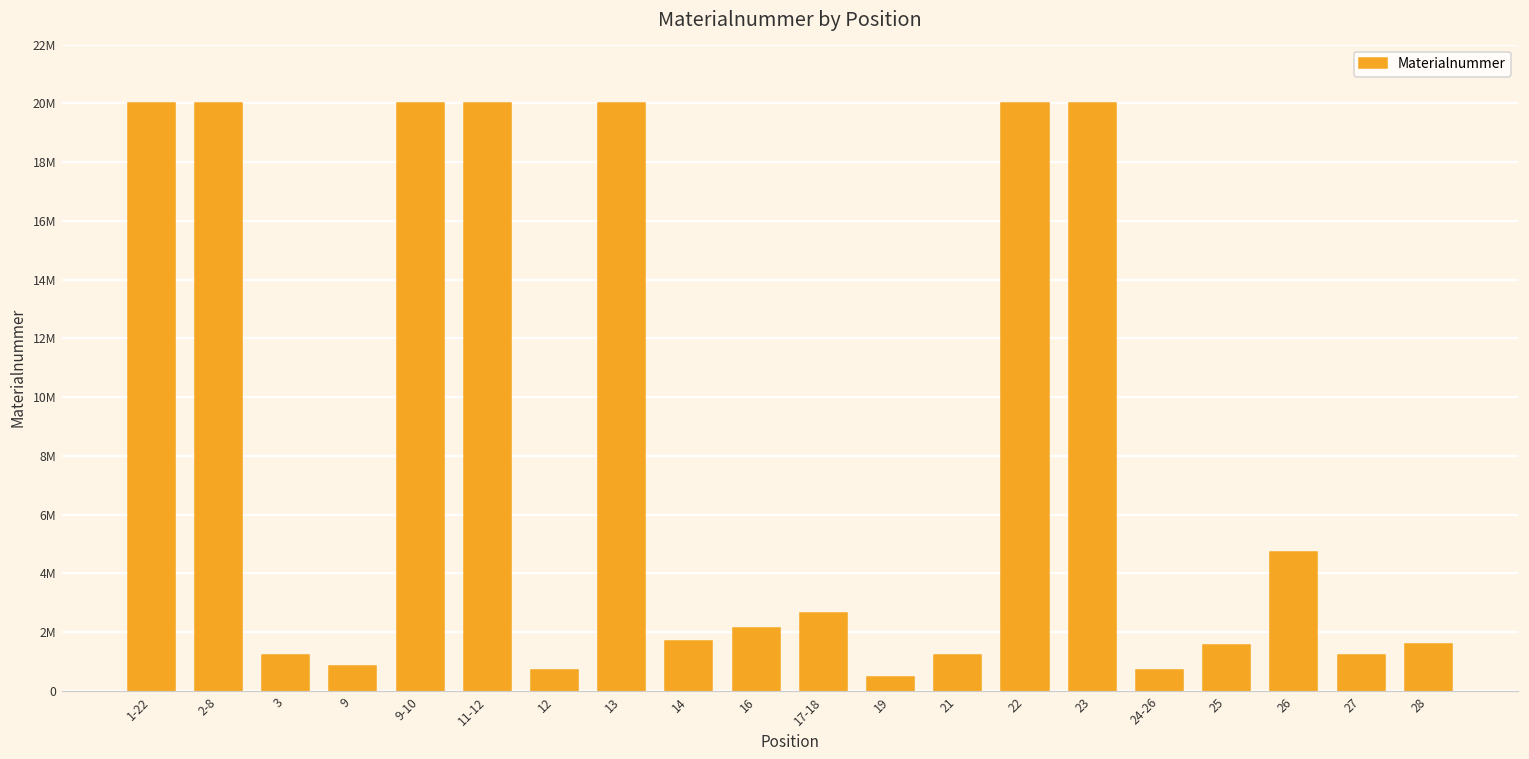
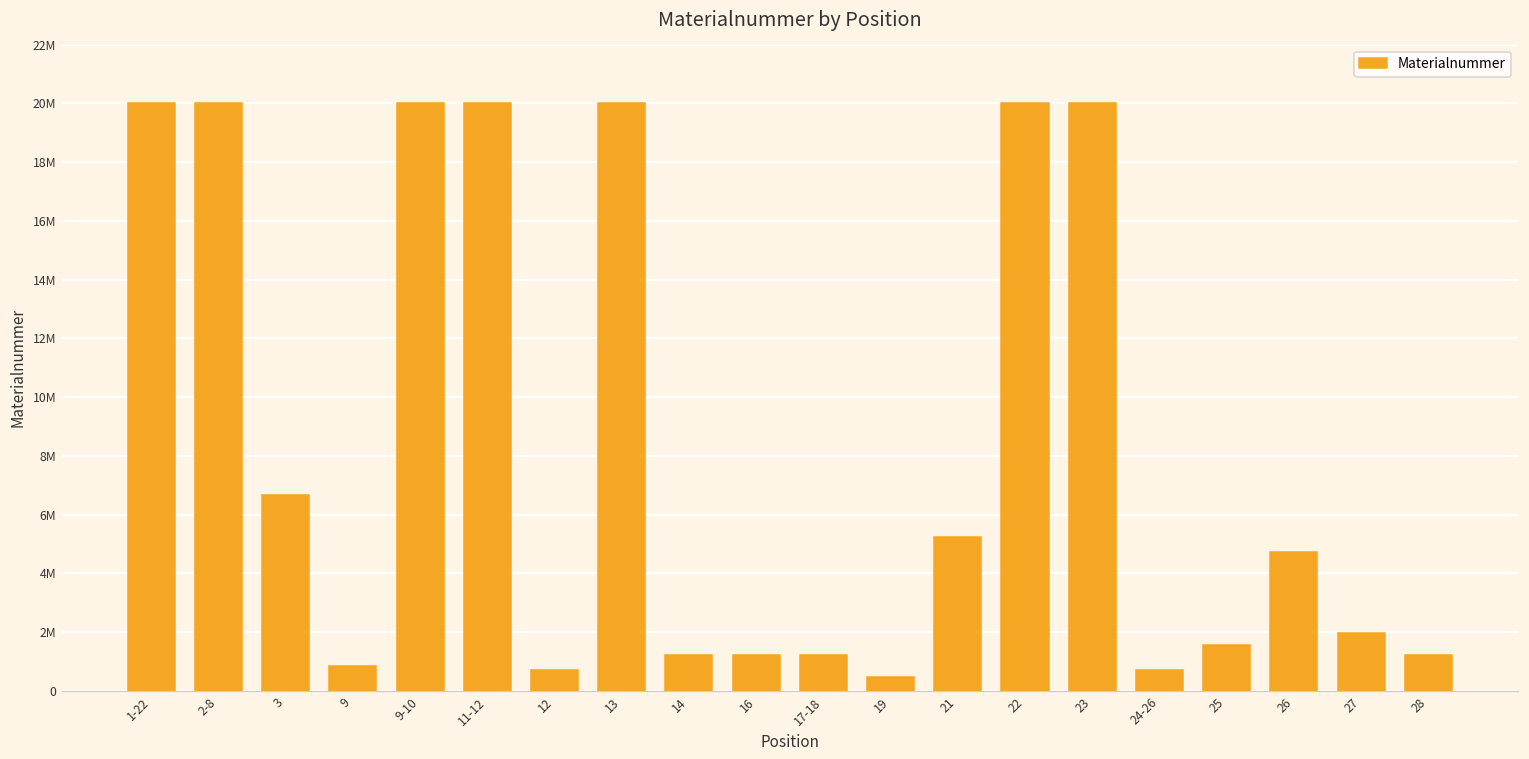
  {
    "1-22": 20000000,
    "2-8": 20000000,
-   "3": 1200000,
+   "3": 6700000,
    "9": 900000,
    "9-10": 20000000,
    "11-12": 20000000,
    "12": 700000,
    "13": 20000000,
-   "14": 1700000,
-   "16": 2100000,
-   "17-18": 2600000,
+   "14": 1200000,
+   "16": 1200000,
+   "17-18": 1200000,
    "19": 500000,
-   "21": 1200000,
+   "21": 5200000,
    "22": 20000000,
    "23": 20000000,
    "24-26": 700000,
    "25": 1600000,
    "26": 4700000,
-   "27": 1200000,
-   "28": 1600000
+   "27": 2000000,
+   "28": 1200000
  }
